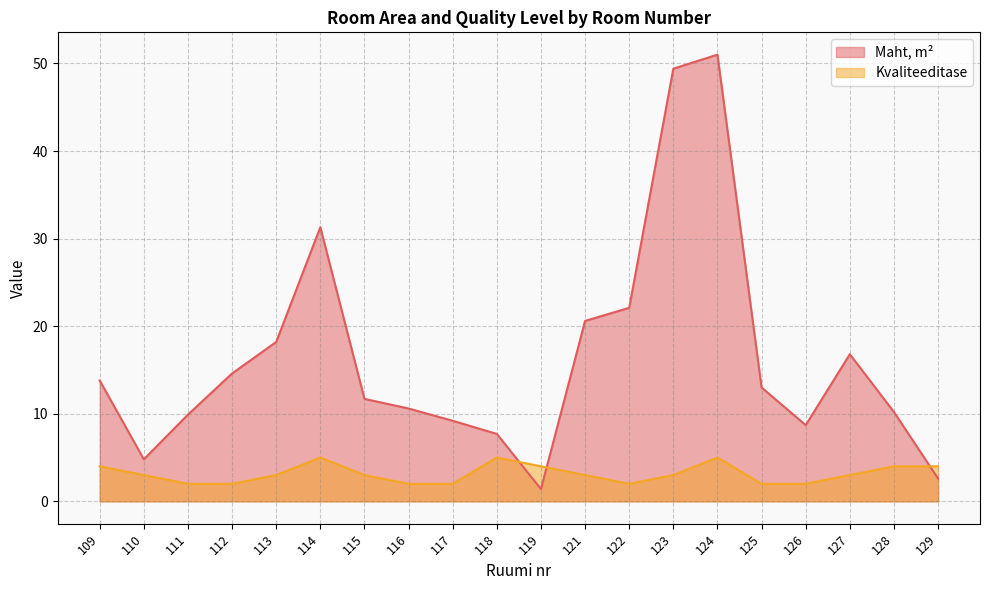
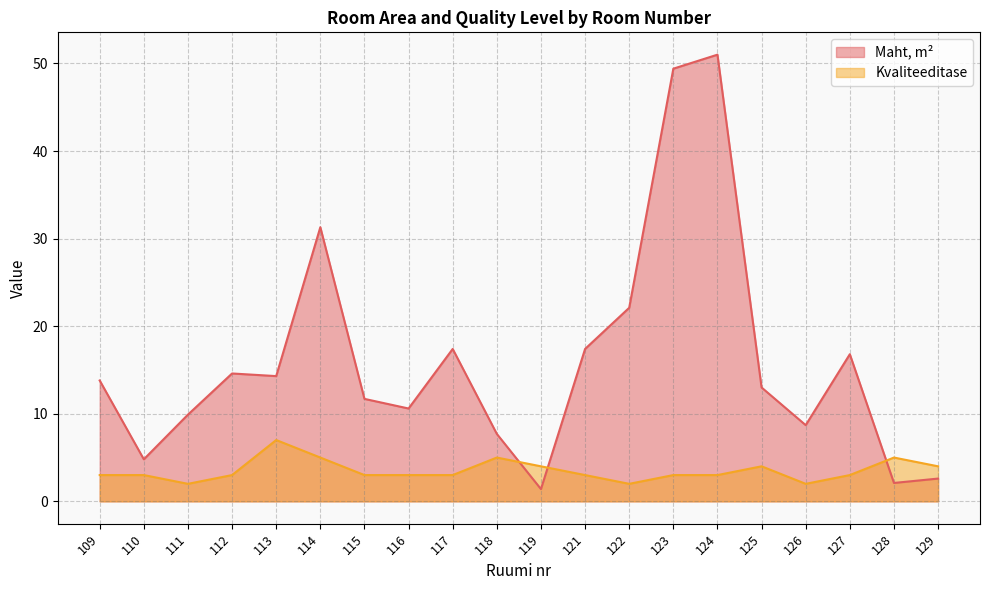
  {
    "Maht, m²": {
      "109": 14,
      "110": 5,
      "111": 10,
      "112": 15,
-     "113": 18,
+     "113": 14,
      "114": 31,
      "115": 12,
      "116": 11,
-     "117": 9,
+     "117": 17,
      "118": 8,
      "119": 1,
-     "121": 21,
+     "121": 17,
      "122": 22,
      "123": 49,
      "124": 51,
      "125": 13,
      "126": 9,
      "127": 17,
-     "128": 10,
+     "128": 2,
      "129": 3
    },
    "Kvaliteeditase": {
-     "109": 4,
+     "109": 3,
      "110": 3,
      "111": 2,
-     "112": 2,
-     "113": 3,
+     "112": 3,
+     "113": 7,
      "114": 5,
      "115": 3,
-     "116": 2,
-     "117": 2,
+     "116": 3,
+     "117": 3,
      "118": 5,
      "119": 4,
      "121": 3,
      "122": 2,
      "123": 3,
-     "124": 5,
-     "125": 2,
+     "124": 3,
+     "125": 4,
      "126": 2,
      "127": 3,
-     "128": 4,
+     "128": 5,
      "129": 4
    }
  }
